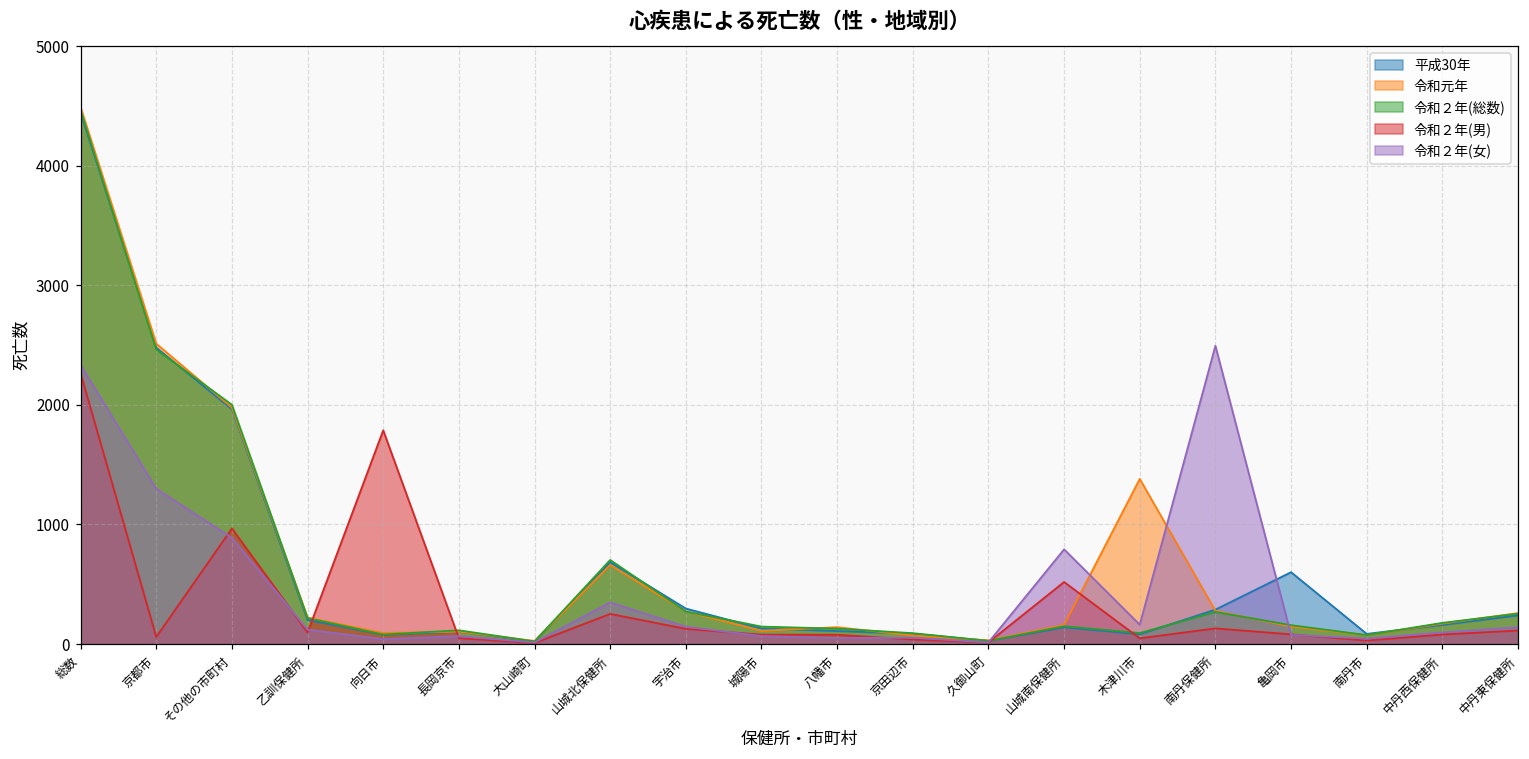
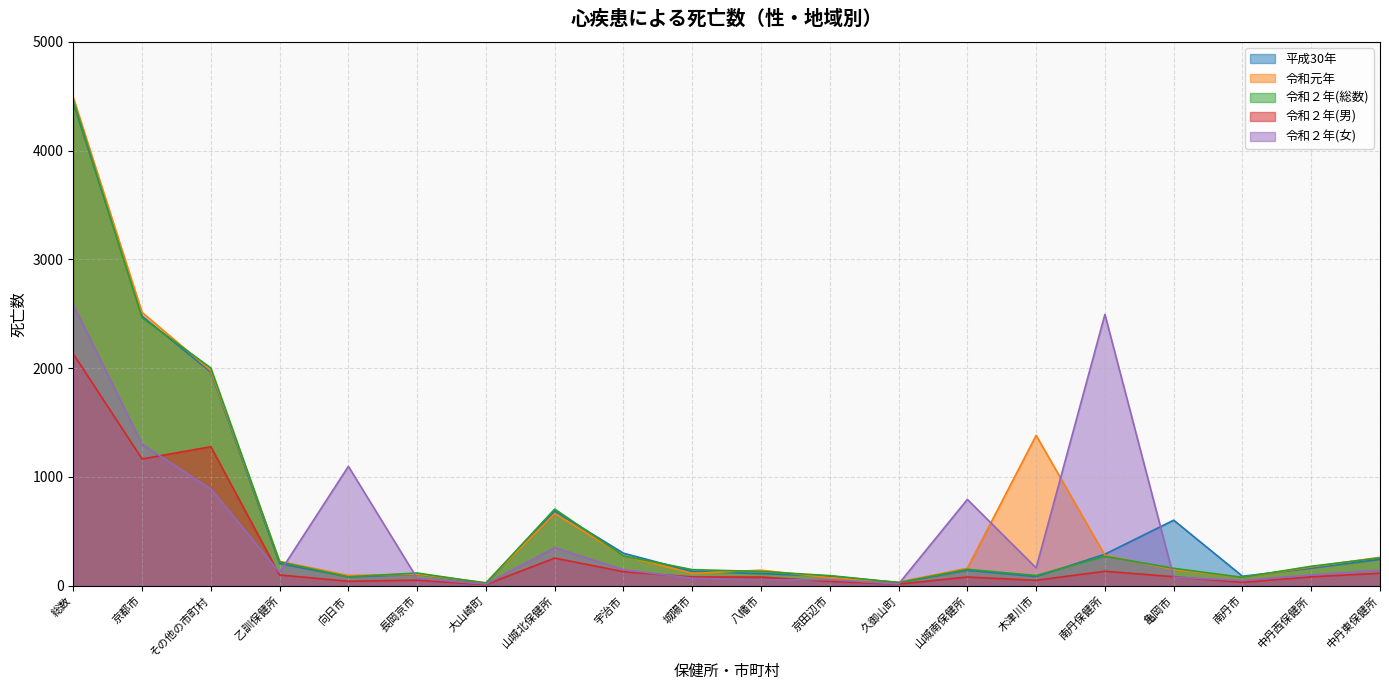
  {
    "平成30年": {
      "宇治市": 300,
      "亀岡市": 600
    },
    "令和元年": {
      "総数": 4490,
      "京都市": 2510,
      "山城北保健所": 660,
      "木津川市": 1380
    },
    "令和２年(総数)": {
      "その他の市町村": 2000
    },
    "令和２年(男)": {
-     "総数": 2260,
-     "京都市": 60,
-     "その他の市町村": 970,
-     "向日市": 1790,
+     "総数": 2130,
+     "京都市": 1160,
+     "その他の市町村": 1280,
+     "向日市": 40,
      "山城北保健所": 250,
      "八幡市": 80,
-     "山城南保健所": 520,
+     "山城南保健所": 80,
      "木津川市": 50,
      "南丹保健所": 130,
      "中丹東保健所": 110
    },
    "令和２年(女)": {
-     "総数": 2330,
+     "総数": 2580,
      "京都市": 1300,
      "その他の市町村": 890,
-     "向日市": 40,
+     "向日市": 1100,
      "山城北保健所": 350,
      "八幡市": 50,
      "山城南保健所": 790,
      "木津川市": 160,
      "南丹保健所": 2490,
      "中丹東保健所": 140
    }
  }
